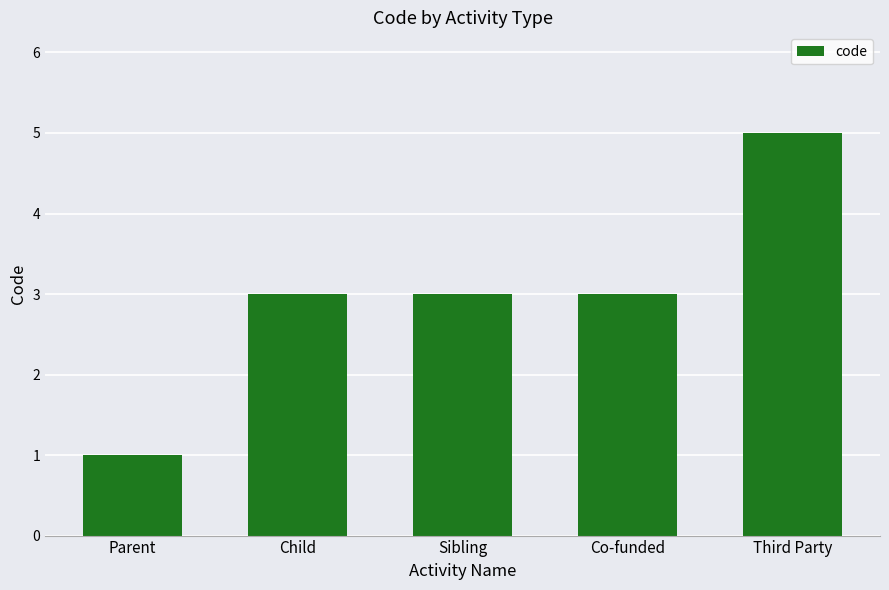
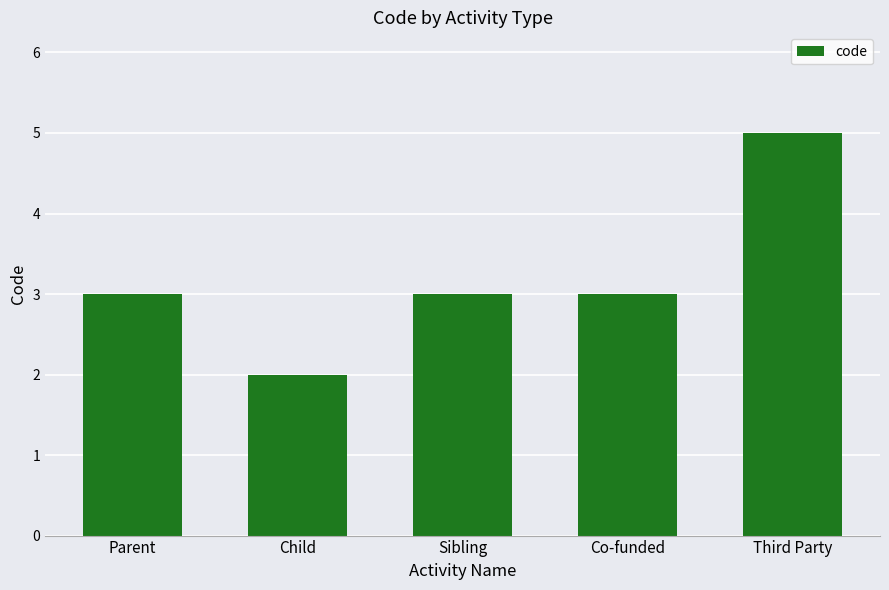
  {
-   "Parent": 1,
-   "Child": 3,
+   "Parent": 3,
+   "Child": 2,
    "Sibling": 3,
    "Co-funded": 3,
    "Third Party": 5
  }
